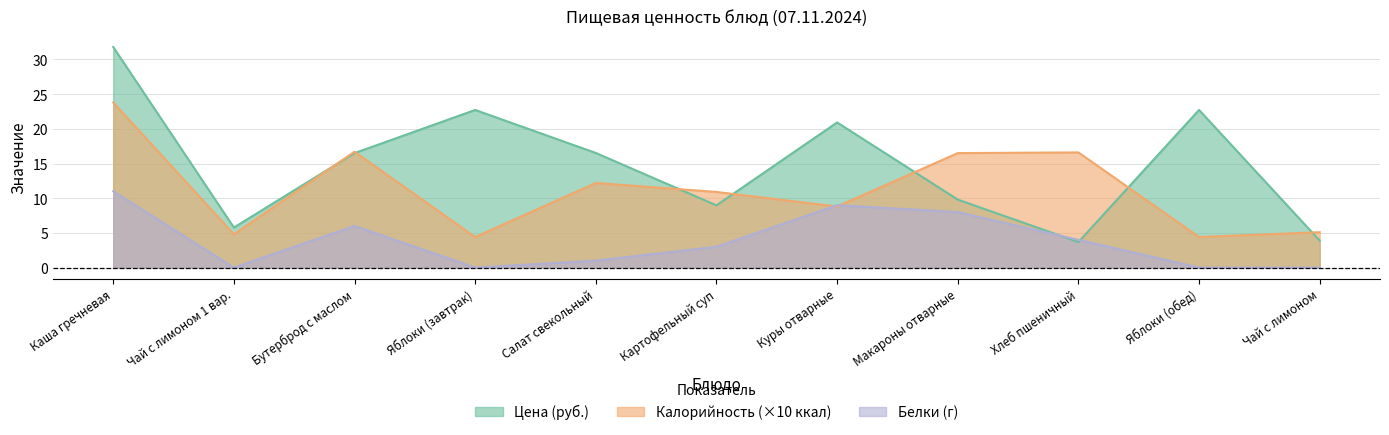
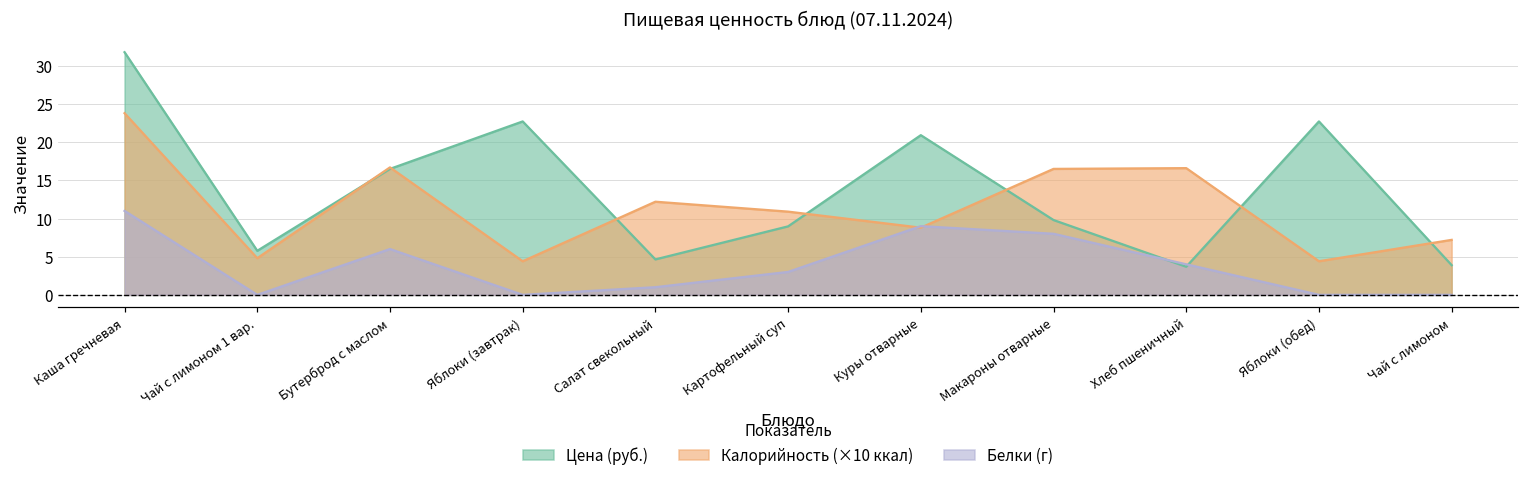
  {
    "Цена (руб.)": {
      "Каша гречневая": 32,
      "Чай с лимоном 1 вар.": 6,
      "Яблоки (завтрак)": 23,
-     "Салат свекольный": 17,
+     "Салат свекольный": 5,
      "Картофельный суп": 9,
      "Куры отварные": 21,
      "Макароны отварные": 10,
      "Яблоки (обед)": 23,
      "Чай с лимоном": 4
    },
    "Калорийность (×10 ккал)": {
      "Каша гречневая": 24,
      "Чай с лимоном 1 вар.": 5,
      "Яблоки (завтрак)": 4,
      "Салат свекольный": 12,
      "Картофельный суп": 11,
      "Макароны отварные": 17,
      "Хлеб пшеничный": 17,
      "Яблоки (обед)": 4,
-     "Чай с лимоном": 5
+     "Чай с лимоном": 7
    },
    "Белки (г)": {
      "Каша гречневая": 11,
      "Чай с лимоном 1 вар.": 0,
      "Бутерброд с маслом": 6,
      "Яблоки (завтрак)": 0,
      "Салат свекольный": 1,
      "Картофельный суп": 3,
      "Макароны отварные": 8,
      "Яблоки (обед)": 0,
      "Чай с лимоном": 0
    }
  }
